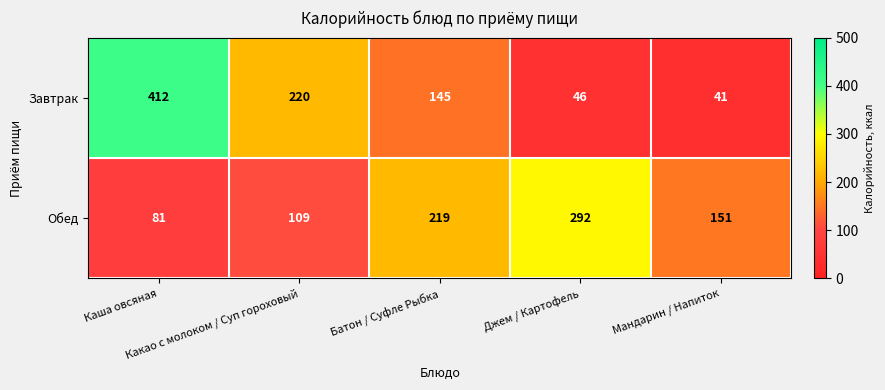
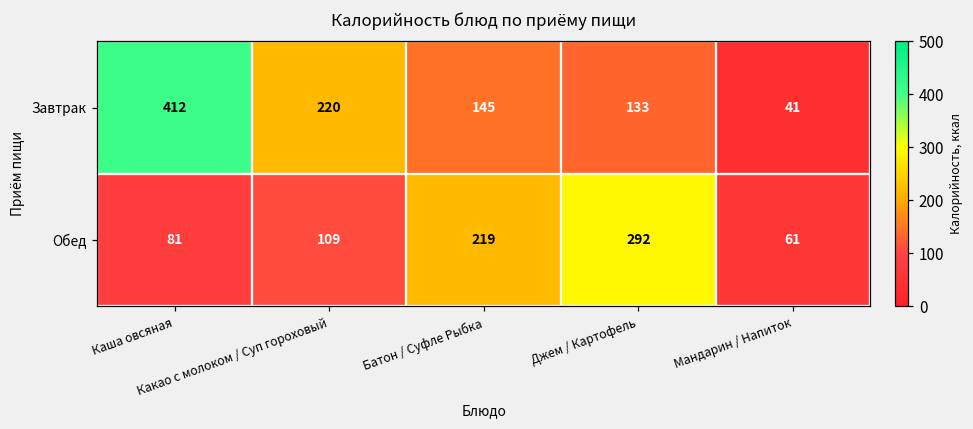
  {
    "Завтрак": {
      "Каша овсяная": 412,
      "Какао с молоком / Суп гороховый": 220,
      "Батон / Суфле Рыбка": 145,
-     "Джем / Картофель": 46,
+     "Джем / Картофель": 133,
      "Мандарин / Напиток": 41
    },
    "Обед": {
      "Каша овсяная": 81,
      "Какао с молоком / Суп гороховый": 109,
      "Батон / Суфле Рыбка": 219,
      "Джем / Картофель": 292,
-     "Мандарин / Напиток": 151
+     "Мандарин / Напиток": 61
    }
  }
